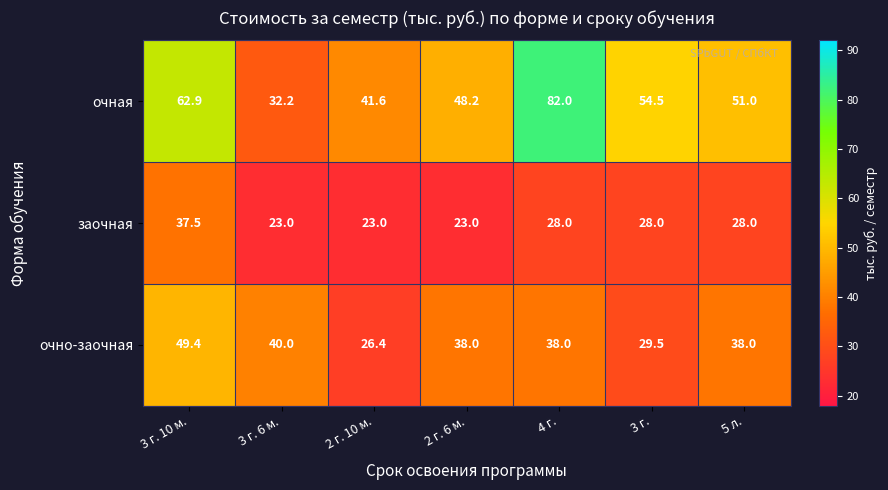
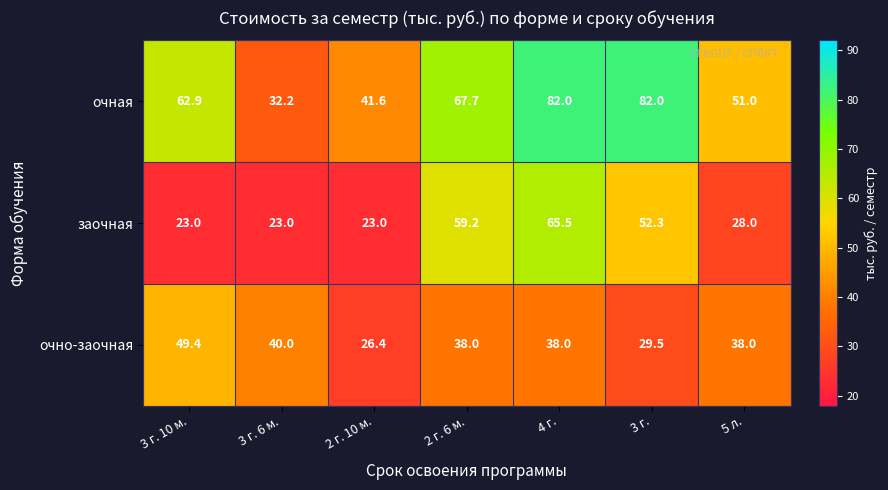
  {
    "очная": {
-     "2 г. 6 м.": 48.2,
-     "3 г.": 54.5
+     "2 г. 6 м.": 67.7,
+     "3 г.": 82.0
    },
    "заочная": {
-     "3 г. 10 м.": 37.5,
-     "2 г. 6 м.": 23.0,
-     "4 г.": 28.0,
-     "3 г.": 28.0
+     "3 г. 10 м.": 23.0,
+     "2 г. 6 м.": 59.2,
+     "4 г.": 65.5,
+     "3 г.": 52.3
    }
  }
